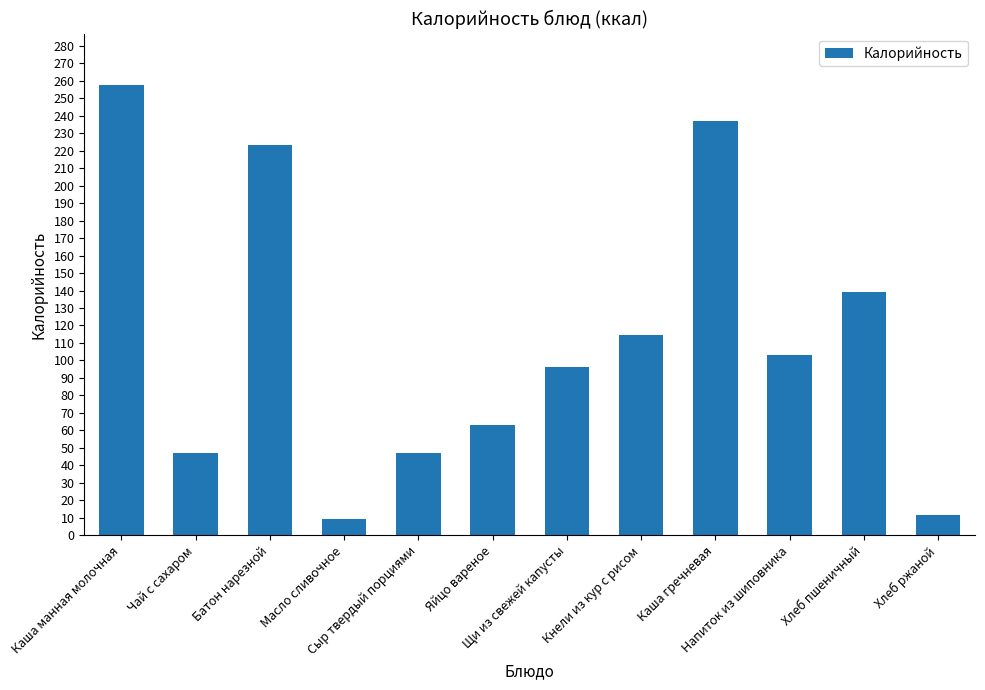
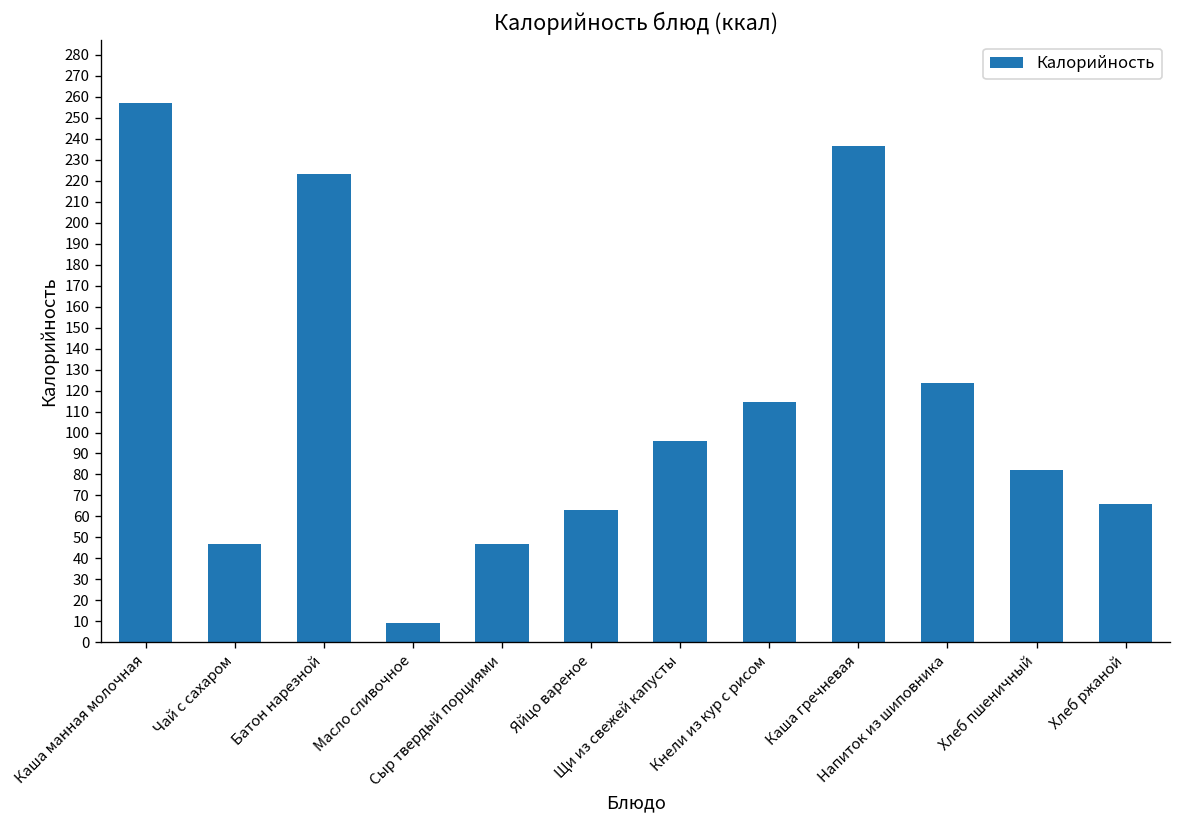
  {
    "Каша манная молочная": 257,
    "Чай с сахаром": 47,
    "Батон нарезной": 223,
    "Масло сливочное": 9,
    "Сыр твердый порциями": 47,
    "Яйцо вареное": 63,
    "Щи из свежей капусты": 96,
    "Кнели из кур с рисом": 114,
    "Каша гречневая": 237,
-   "Напиток из шиповника": 103,
-   "Хлеб пшеничный": 139,
-   "Хлеб ржаной": 12
+   "Напиток из шиповника": 123,
+   "Хлеб пшеничный": 82,
+   "Хлеб ржаной": 66
  }
